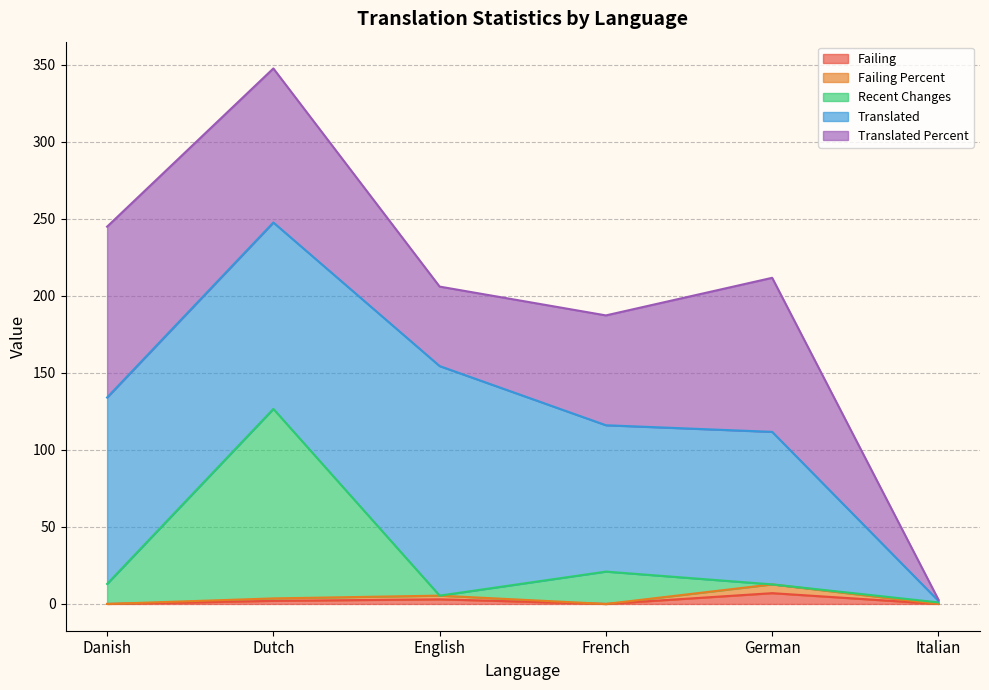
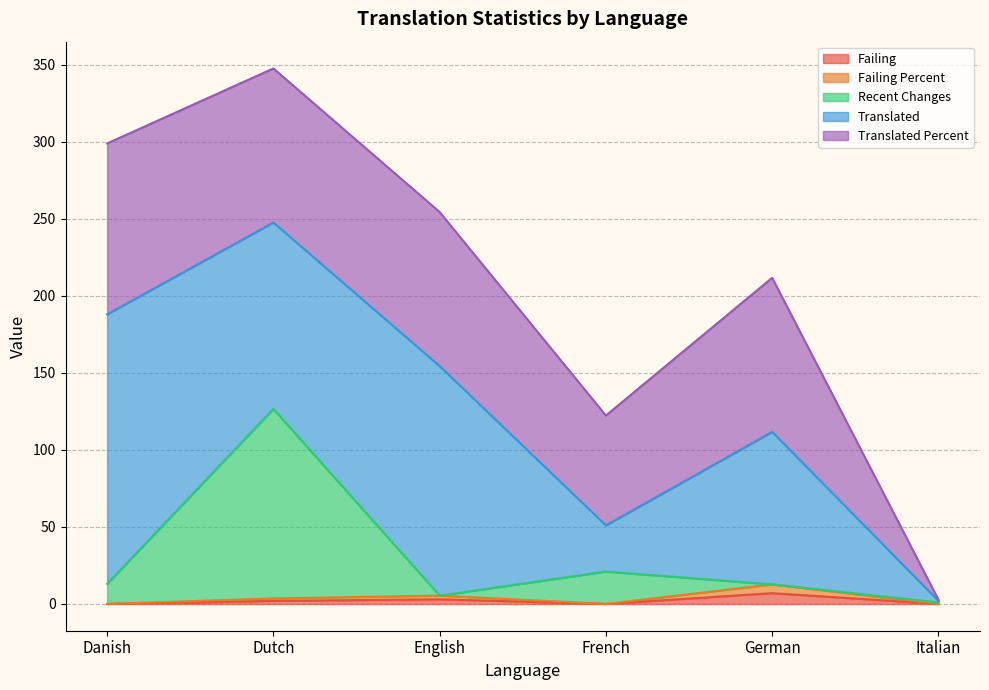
  {
    "Recent Changes": {
      "Danish": 13,
      "Dutch": 123,
      "French": 21
    },
    "Translated": {
-     "Danish": 121,
+     "Danish": 175,
      "Dutch": 121,
      "English": 149,
-     "French": 95,
+     "French": 30,
      "German": 99
    },
    "Translated Percent": {
      "Danish": 111,
      "Dutch": 100,
-     "English": 52,
+     "English": 100,
      "French": 71,
      "German": 100
    }
  }
